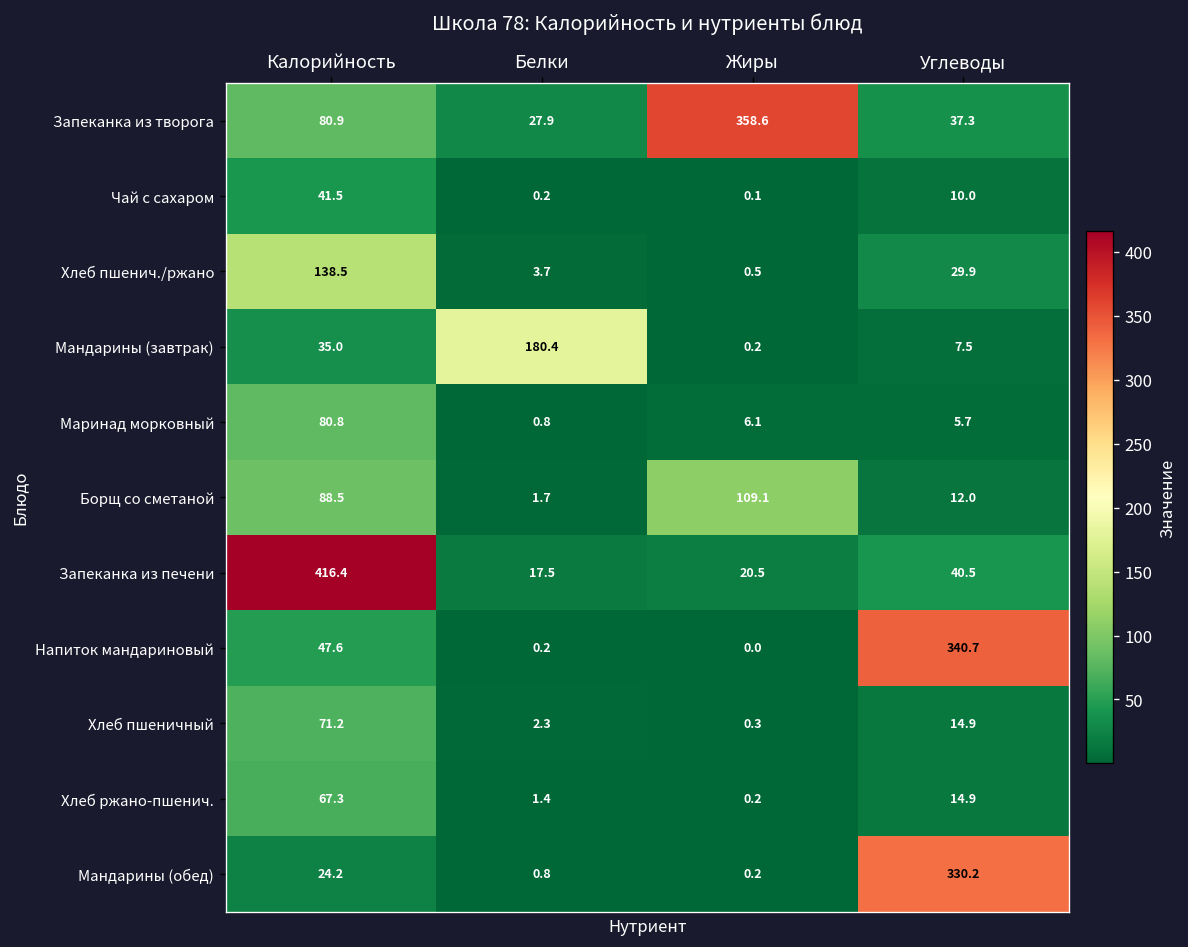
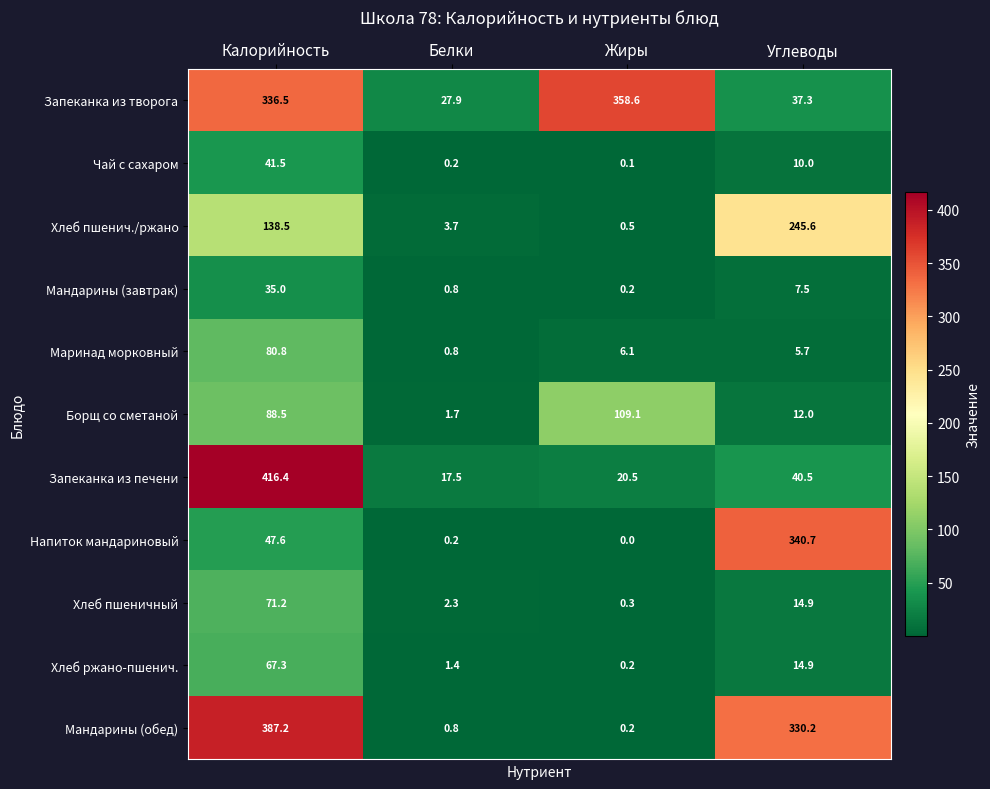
  {
    "Запеканка из творога": {
-     "Калорийность": 80.9,
+     "Калорийность": 336.5,
      "Белки": 27.9,
      "Жиры": 358.6,
      "Углеводы": 37.3
    },
    "Чай с сахаром": {
      "Калорийность": 41.5,
      "Белки": 0.2,
      "Жиры": 0.1,
      "Углеводы": 10.0
    },
    "Хлеб пшенич./ржано": {
      "Калорийность": 138.5,
      "Белки": 3.7,
      "Жиры": 0.5,
-     "Углеводы": 29.9
+     "Углеводы": 245.6
    },
    "Мандарины (завтрак)": {
      "Калорийность": 35.0,
-     "Белки": 180.4,
+     "Белки": 0.8,
      "Жиры": 0.2,
      "Углеводы": 7.5
    },
    "Маринад морковный": {
      "Калорийность": 80.8,
      "Белки": 0.8,
      "Жиры": 6.1,
      "Углеводы": 5.7
    },
    "Борщ со сметаной": {
      "Калорийность": 88.5,
      "Белки": 1.7,
      "Жиры": 109.1,
      "Углеводы": 12.0
    },
    "Запеканка из печени": {
      "Калорийность": 416.4,
      "Белки": 17.5,
      "Жиры": 20.5,
      "Углеводы": 40.5
    },
    "Напиток мандариновый": {
      "Калорийность": 47.6,
      "Белки": 0.2,
      "Жиры": 0.0,
      "Углеводы": 340.7
    },
    "Хлеб пшеничный": {
      "Калорийность": 71.2,
      "Белки": 2.3,
      "Жиры": 0.3,
      "Углеводы": 14.9
    },
    "Хлеб ржано-пшенич.": {
      "Калорийность": 67.3,
      "Белки": 1.4,
      "Жиры": 0.2,
      "Углеводы": 14.9
    },
    "Мандарины (обед)": {
-     "Калорийность": 24.2,
+     "Калорийность": 387.2,
      "Белки": 0.8,
      "Жиры": 0.2,
      "Углеводы": 330.2
    }
  }
